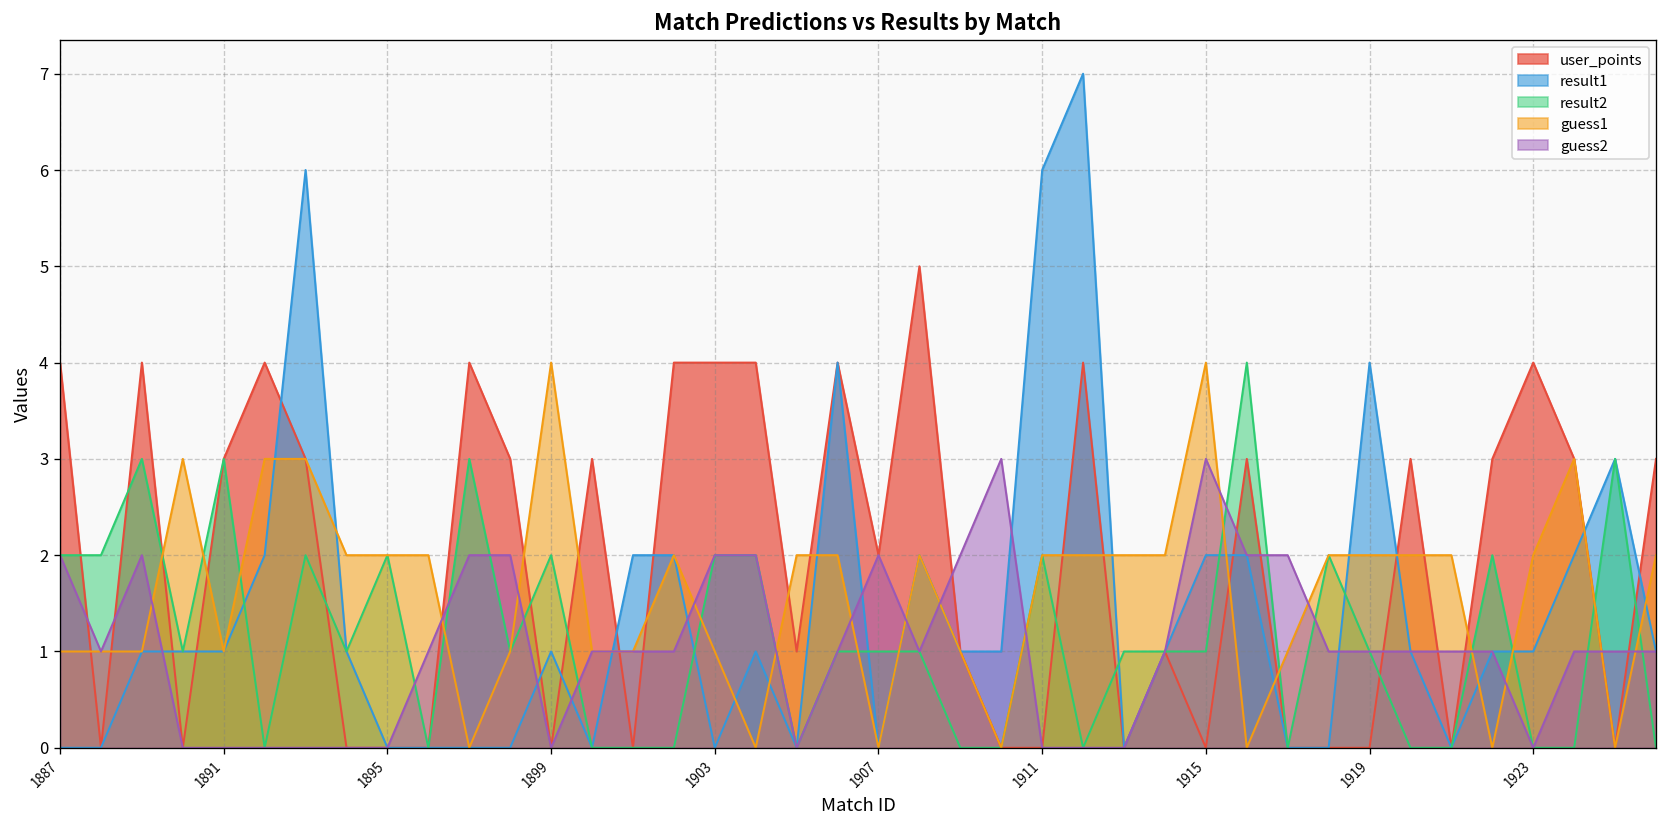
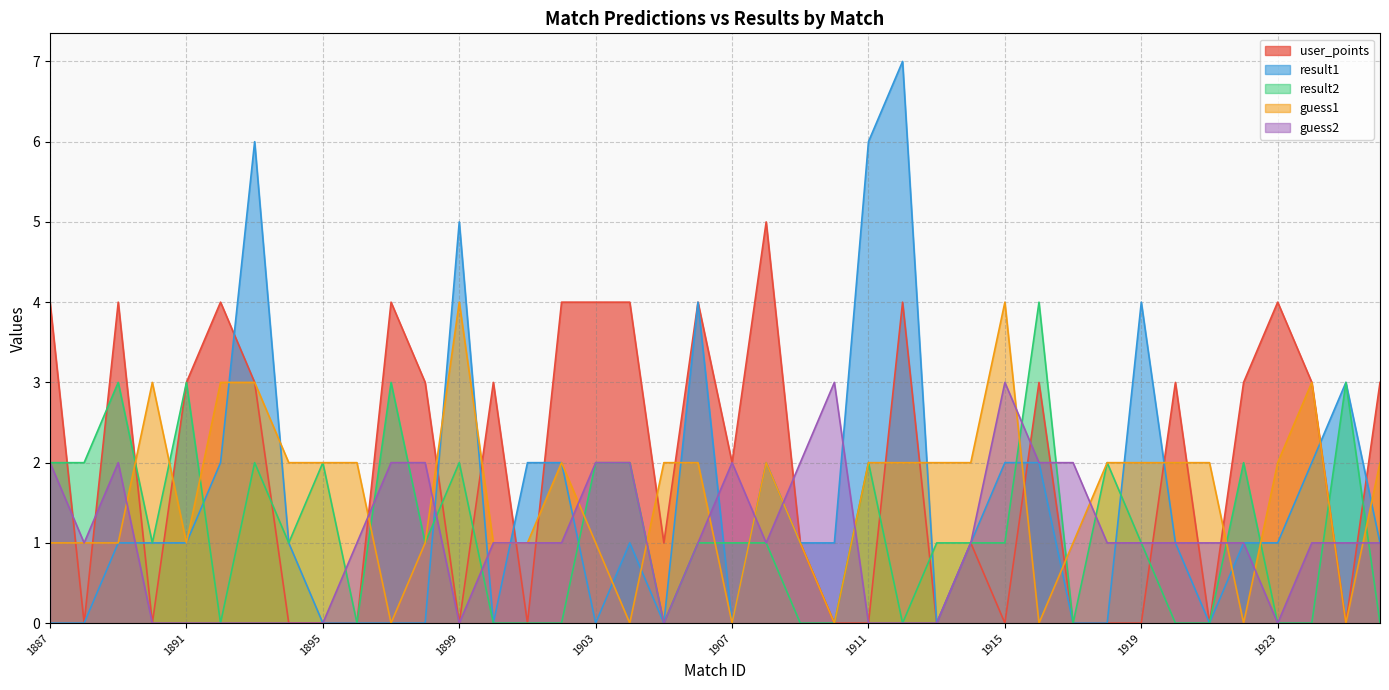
  {
    "user_points": {
      "1887": 4,
      "1903": 4,
      "1915": 0,
      "1919": 0,
      "1923": 4
    },
    "result1": {
      "1887": 0,
-     "1899": 1,
+     "1899": 5,
      "1903": 0,
      "1911": 6,
      "1915": 2,
      "1919": 4,
      "1923": 1
    },
    "result2": {
      "1899": 2,
      "1907": 1,
      "1915": 1
    },
    "guess1": {
      "1887": 1,
      "1899": 4,
      "1903": 1,
      "1915": 4,
      "1919": 2,
      "1923": 2
    },
    "guess2": {
      "1891": 0,
      "1915": 3
    }
  }
